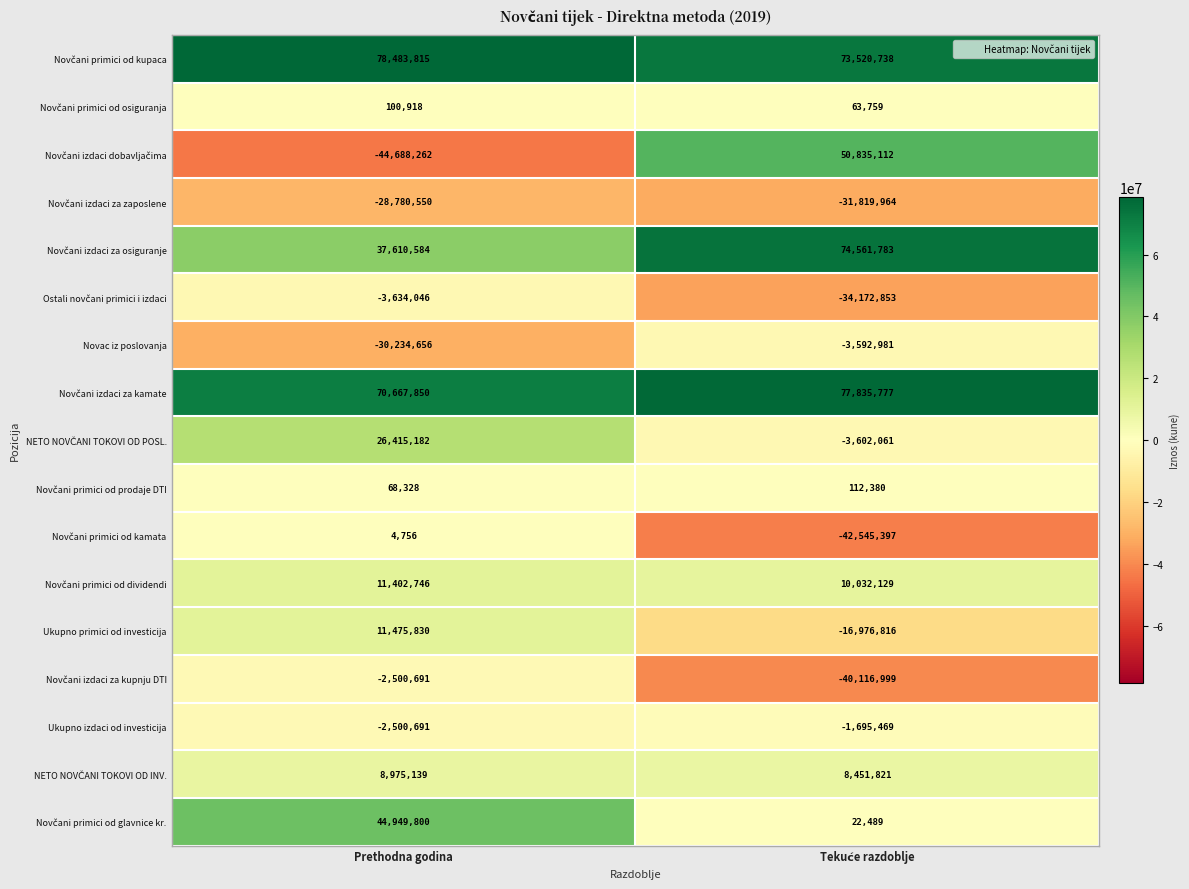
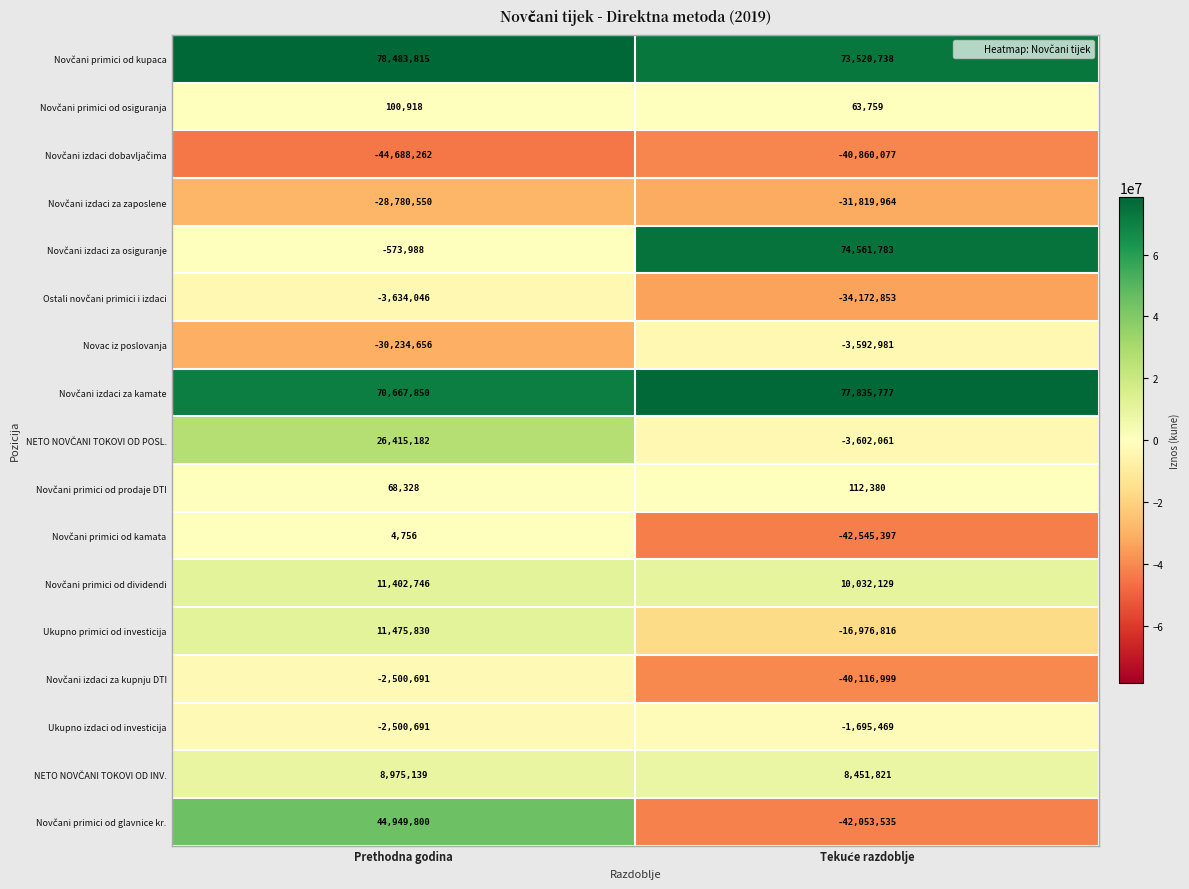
  {
    "Novčani primici od kupaca": {
      "Prethodna godina": "78,483,815",
      "Tekuće razdoblje": "73,520,738"
    },
    "Novčani primici od osiguranja": {
      "Prethodna godina": "100,918",
      "Tekuće razdoblje": "63,759"
    },
    "Novčani izdaci dobavljačima": {
      "Prethodna godina": "-44,688,262",
-     "Tekuće razdoblje": "50,835,112"
+     "Tekuće razdoblje": "-40,860,077"
    },
    "Novčani izdaci za zaposlene": {
      "Prethodna godina": "-28,780,550",
      "Tekuće razdoblje": "-31,819,964"
    },
    "Novčani izdaci za osiguranje": {
-     "Prethodna godina": "37,610,584",
+     "Prethodna godina": "-573,988",
      "Tekuće razdoblje": "74,561,783"
    },
    "Ostali novčani primici i izdaci": {
      "Prethodna godina": "-3,634,046",
      "Tekuće razdoblje": "-34,172,853"
    },
    "Novac iz poslovanja": {
      "Prethodna godina": "-30,234,656",
      "Tekuće razdoblje": "-3,592,981"
    },
    "Novčani izdaci za kamate": {
      "Prethodna godina": "70,667,850",
      "Tekuće razdoblje": "77,835,777"
    },
    "NETO NOVČANI TOKOVI OD POSL.": {
      "Prethodna godina": "26,415,182",
      "Tekuće razdoblje": "-3,602,061"
    },
    "Novčani primici od prodaje DTI": {
      "Prethodna godina": "68,328",
      "Tekuće razdoblje": "112,380"
    },
    "Novčani primici od kamata": {
      "Prethodna godina": "4,756",
      "Tekuće razdoblje": "-42,545,397"
    },
    "Novčani primici od dividendi": {
      "Prethodna godina": "11,402,746",
      "Tekuće razdoblje": "10,032,129"
    },
    "Ukupno primici od investicija": {
      "Prethodna godina": "11,475,830",
      "Tekuće razdoblje": "-16,976,816"
    },
    "Novčani izdaci za kupnju DTI": {
      "Prethodna godina": "-2,500,691",
      "Tekuće razdoblje": "-40,116,999"
    },
    "Ukupno izdaci od investicija": {
      "Prethodna godina": "-2,500,691",
      "Tekuće razdoblje": "-1,695,469"
    },
    "NETO NOVČANI TOKOVI OD INV.": {
      "Prethodna godina": "8,975,139",
      "Tekuće razdoblje": "8,451,821"
    },
    "Novčani primici od glavnice kr.": {
      "Prethodna godina": "44,949,800",
-     "Tekuće razdoblje": "22,489"
+     "Tekuće razdoblje": "-42,053,535"
    }
  }
